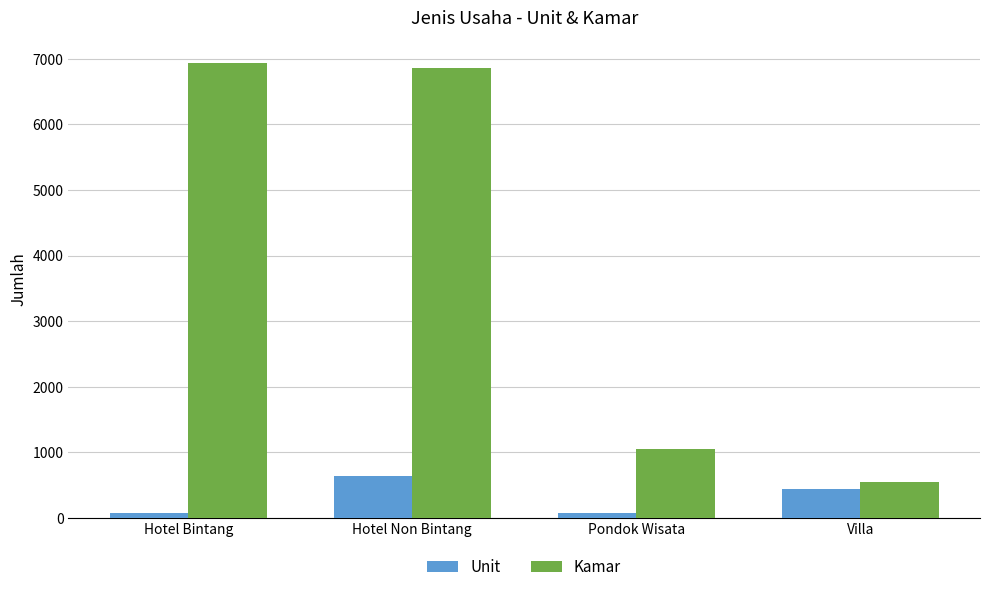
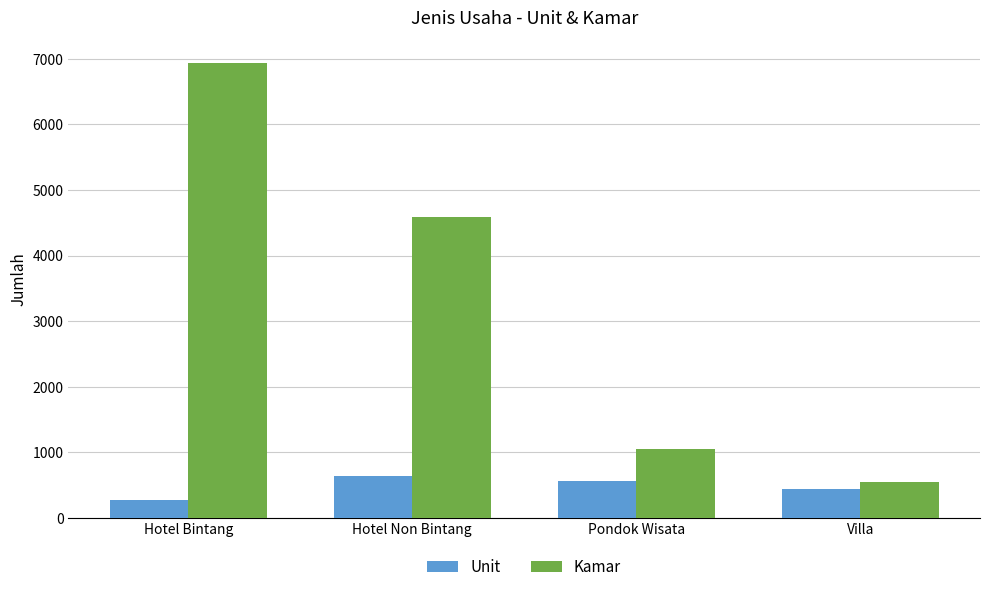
  {
    "Unit": {
-     "Hotel Bintang": 100,
+     "Hotel Bintang": 300,
      "Hotel Non Bintang": 600,
-     "Pondok Wisata": 100,
+     "Pondok Wisata": 600,
      "Villa": 400
    },
    "Kamar": {
      "Hotel Bintang": 6900,
-     "Hotel Non Bintang": 6900,
+     "Hotel Non Bintang": 4600,
      "Pondok Wisata": 1000,
      "Villa": 500
    }
  }
